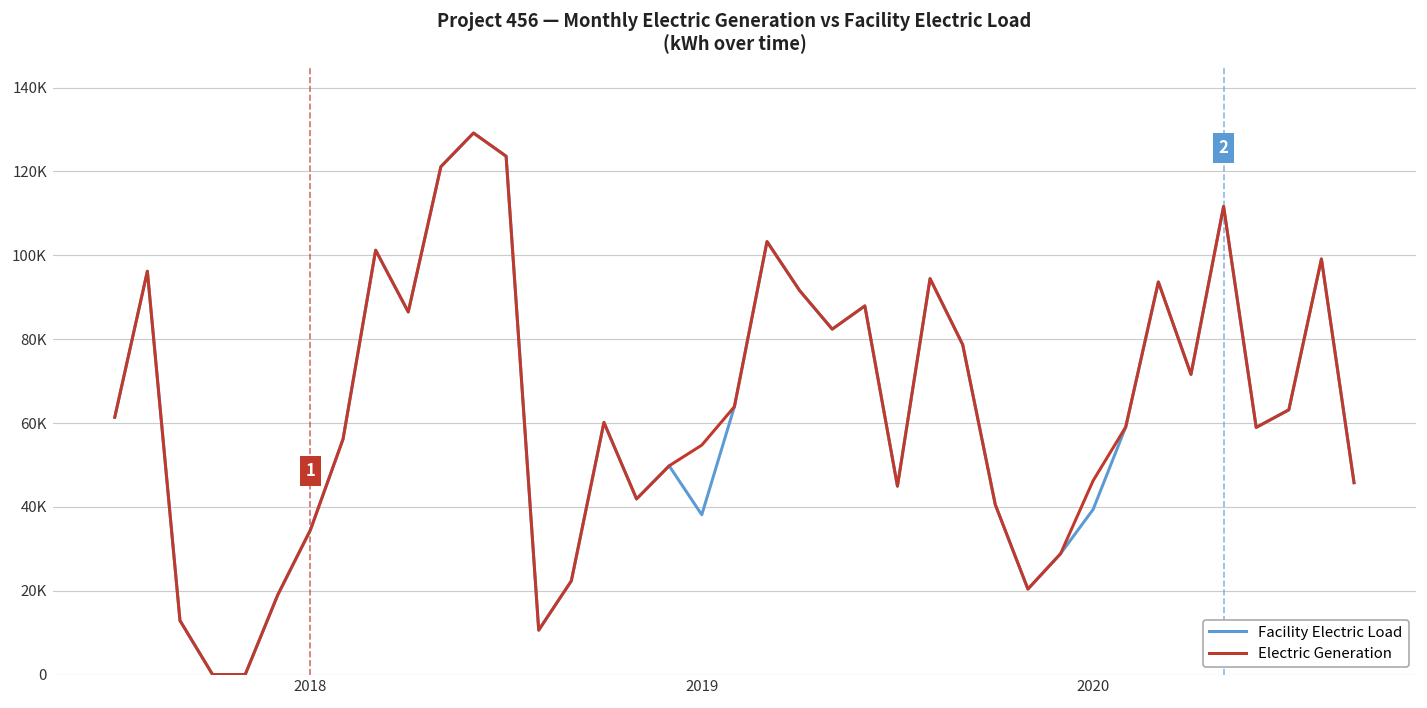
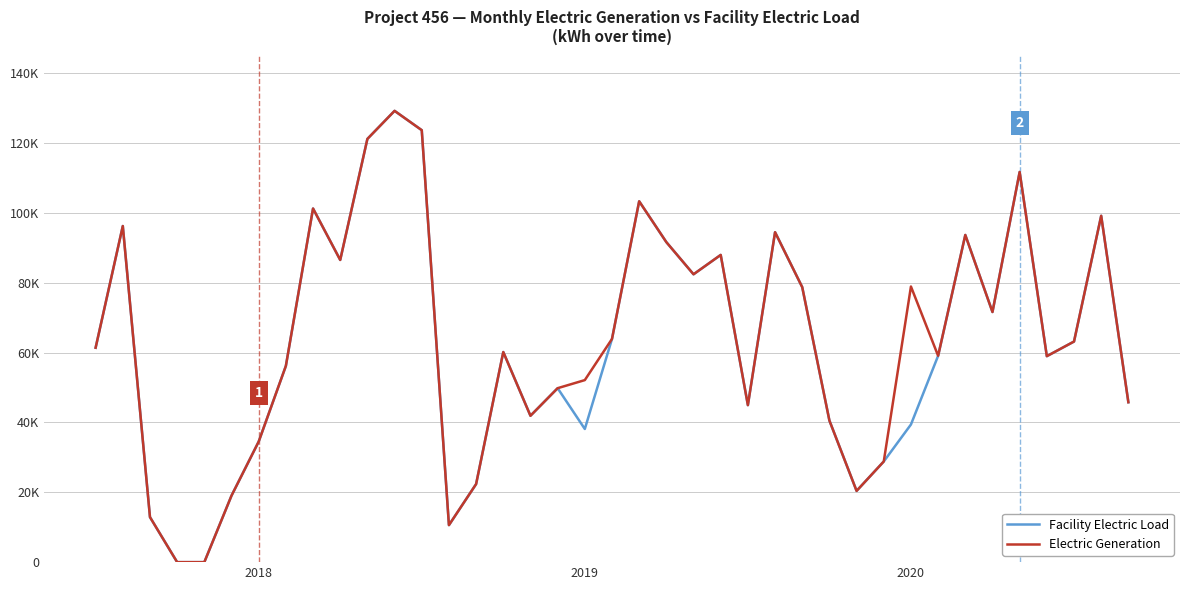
  {
    "Facility Electric Load": {
      "2019": 38000,
      "2020": 39000
    },
    "Electric Generation": {
-     "2019": 55000,
-     "2020": 46000
+     "2019": 52000,
+     "2020": 79000
    }
  }
